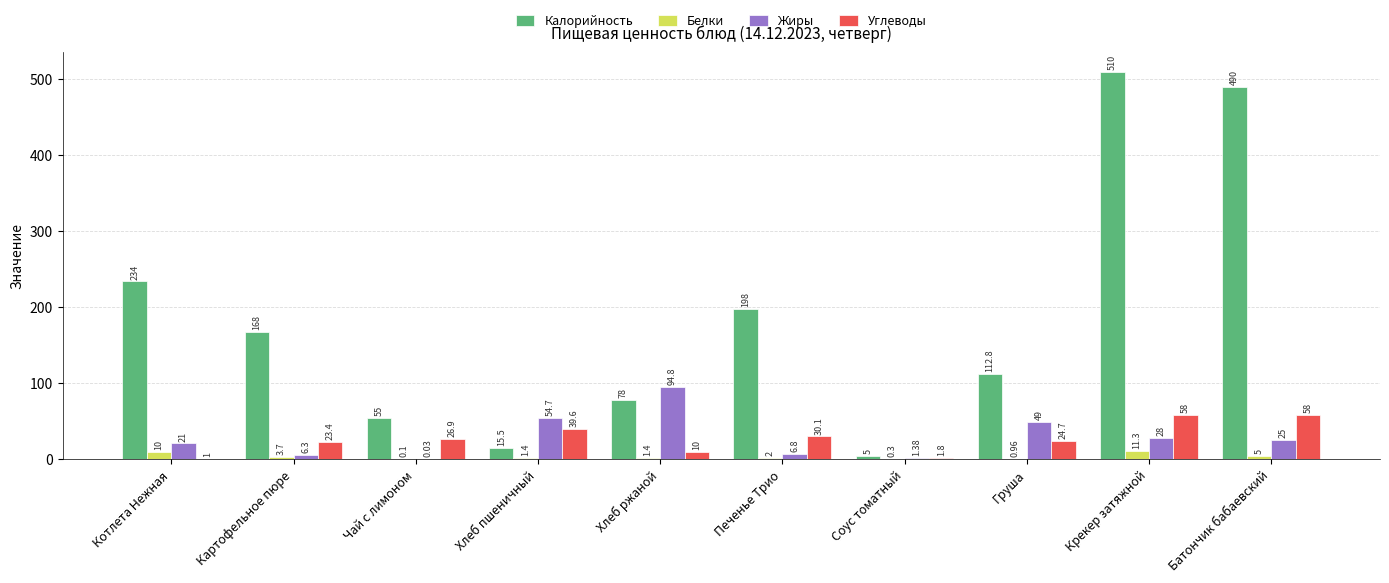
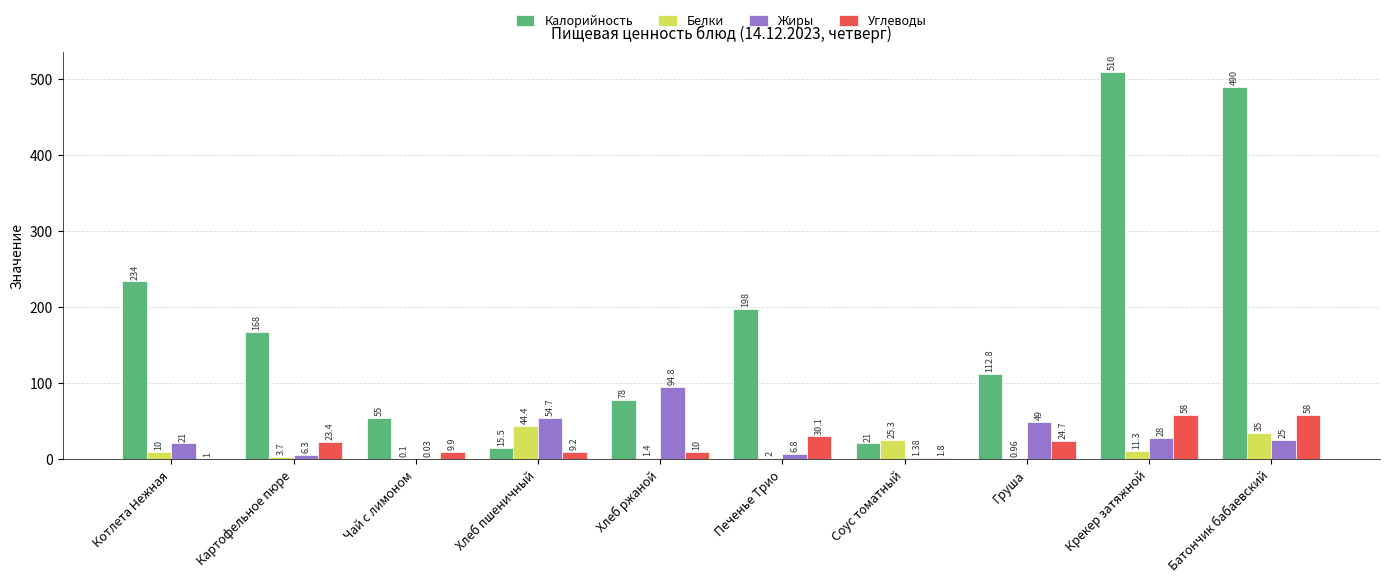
  {
    "Калорийность": {
      "Котлета Нежная": 234,
      "Картофельное пюре": 168,
      "Чай с лимоном": 55,
      "Хлеб пшеничный": 15.5,
      "Хлеб ржаной": 78,
      "Печенье Трио": 198,
-     "Соус томатный": 5,
+     "Соус томатный": 21,
      "Груша": 112.8,
      "Крекер затяжной": 510,
      "Батончик бабаевский": 490
    },
    "Белки": {
      "Котлета Нежная": 10,
      "Картофельное пюре": 3.7,
      "Чай с лимоном": 0.1,
-     "Хлеб пшеничный": 1.4,
+     "Хлеб пшеничный": 44.4,
      "Хлеб ржаной": 1.4,
      "Печенье Трио": 2,
-     "Соус томатный": 0.3,
+     "Соус томатный": 25.3,
      "Груша": 0.96,
      "Крекер затяжной": 11.3,
-     "Батончик бабаевский": 5
+     "Батончик бабаевский": 35
    },
    "Жиры": {
      "Котлета Нежная": 21,
      "Картофельное пюре": 6.3,
      "Чай с лимоном": 0.03,
      "Хлеб пшеничный": 54.7,
      "Хлеб ржаной": 94.8,
      "Печенье Трио": 6.8,
      "Соус томатный": 1.38,
      "Груша": 49,
      "Крекер затяжной": 28,
      "Батончик бабаевский": 25
    },
    "Углеводы": {
      "Котлета Нежная": 1,
      "Картофельное пюре": 23.4,
-     "Чай с лимоном": 26.9,
-     "Хлеб пшеничный": 39.6,
+     "Чай с лимоном": 9.9,
+     "Хлеб пшеничный": 9.2,
      "Хлеб ржаной": 10,
      "Печенье Трио": 30.1,
      "Соус томатный": 1.8,
      "Груша": 24.7,
      "Крекер затяжной": 58,
      "Батончик бабаевский": 58
    }
  }
